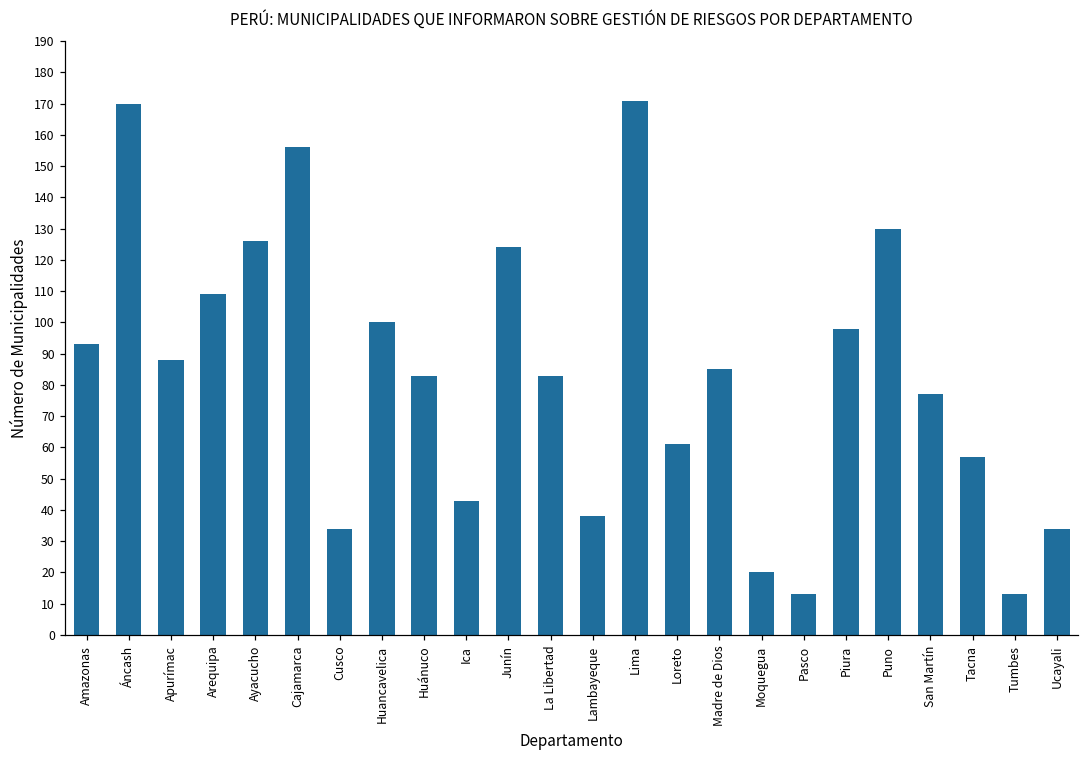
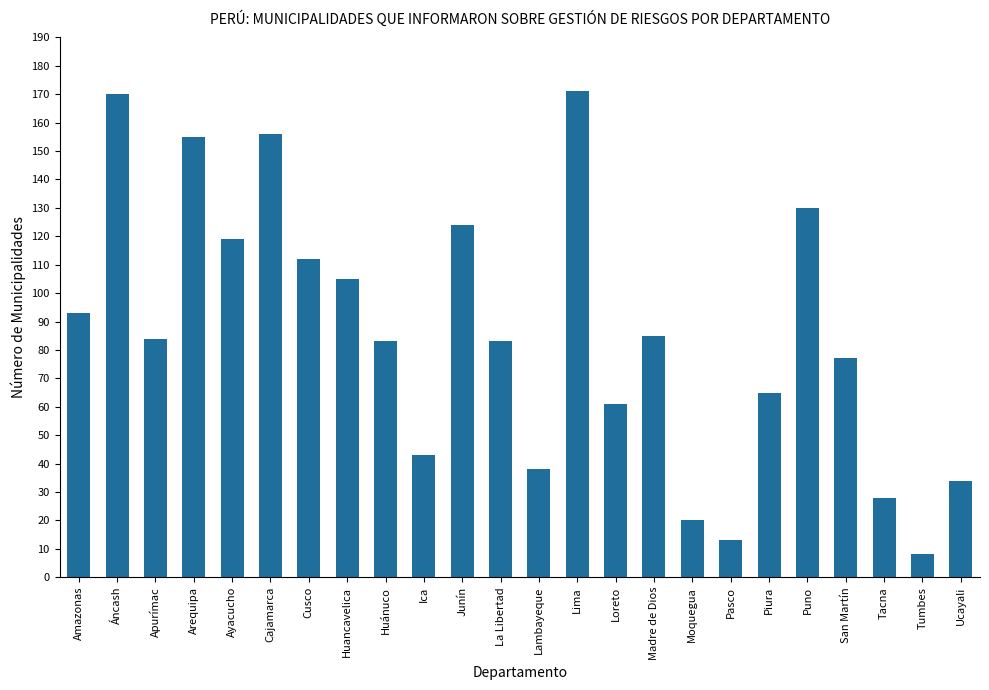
  {
    "Amazonas": 93,
    "Áncash": 170,
-   "Apurímac": 88,
-   "Arequipa": 109,
-   "Ayacucho": 126,
+   "Apurímac": 84,
+   "Arequipa": 155,
+   "Ayacucho": 119,
    "Cajamarca": 156,
-   "Cusco": 34,
-   "Huancavelica": 100,
+   "Cusco": 112,
+   "Huancavelica": 105,
    "Huánuco": 83,
    "Ica": 43,
    "Junín": 124,
    "La Libertad": 83,
    "Lambayeque": 38,
    "Lima": 171,
    "Loreto": 61,
    "Madre de Dios": 85,
    "Moquegua": 20,
    "Pasco": 13,
-   "Piura": 98,
+   "Piura": 65,
    "Puno": 130,
    "San Martín": 77,
-   "Tacna": 57,
-   "Tumbes": 13,
+   "Tacna": 28,
+   "Tumbes": 8,
    "Ucayali": 34
  }
